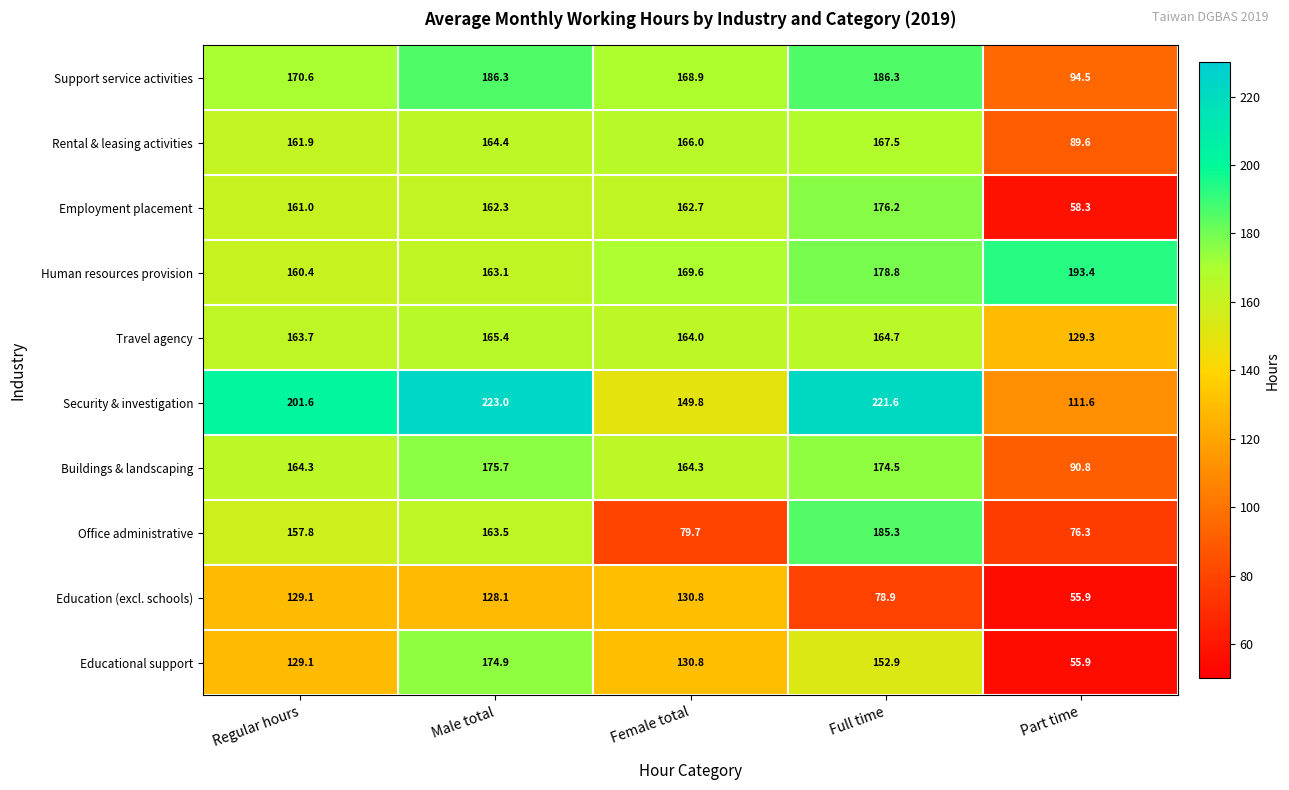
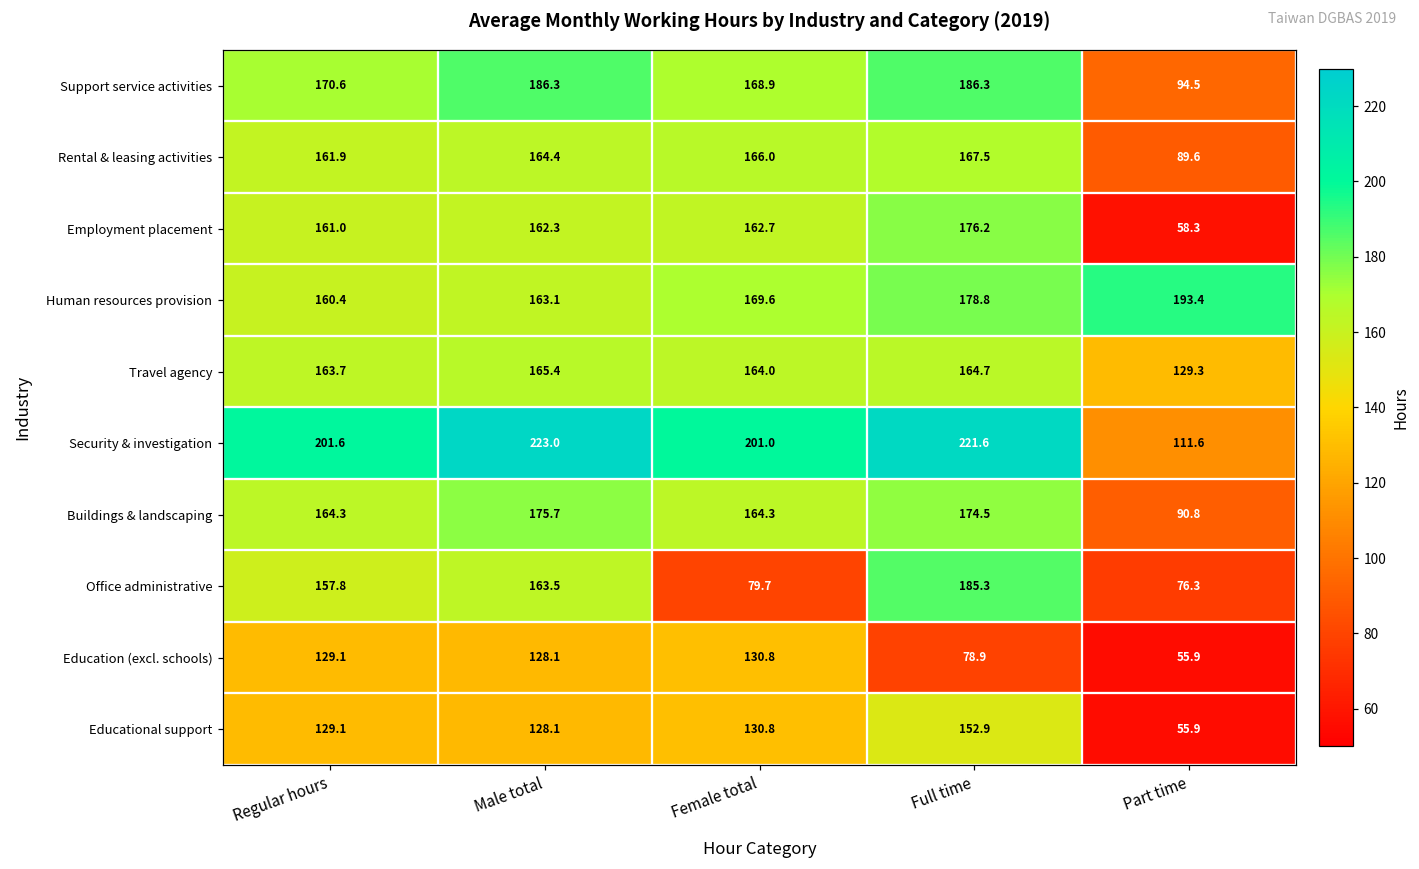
  {
    "Support service activities": {
      "Regular hours": 170.6,
      "Male total": 186.3,
      "Female total": 168.9,
      "Full time": 186.3,
      "Part time": 94.5
    },
    "Rental & leasing activities": {
      "Regular hours": 161.9,
      "Male total": 164.4,
      "Female total": 166.0,
      "Full time": 167.5,
      "Part time": 89.6
    },
    "Employment placement": {
      "Regular hours": 161.0,
      "Male total": 162.3,
      "Female total": 162.7,
      "Full time": 176.2,
      "Part time": 58.3
    },
    "Human resources provision": {
      "Regular hours": 160.4,
      "Male total": 163.1,
      "Female total": 169.6,
      "Full time": 178.8,
      "Part time": 193.4
    },
    "Travel agency": {
      "Regular hours": 163.7,
      "Male total": 165.4,
      "Female total": 164.0,
      "Full time": 164.7,
      "Part time": 129.3
    },
    "Security & investigation": {
      "Regular hours": 201.6,
      "Male total": 223.0,
-     "Female total": 149.8,
+     "Female total": 201.0,
      "Full time": 221.6,
      "Part time": 111.6
    },
    "Buildings & landscaping": {
      "Regular hours": 164.3,
      "Male total": 175.7,
      "Female total": 164.3,
      "Full time": 174.5,
      "Part time": 90.8
    },
    "Office administrative": {
      "Regular hours": 157.8,
      "Male total": 163.5,
      "Female total": 79.7,
      "Full time": 185.3,
      "Part time": 76.3
    },
    "Education (excl. schools)": {
      "Regular hours": 129.1,
      "Male total": 128.1,
      "Female total": 130.8,
      "Full time": 78.9,
      "Part time": 55.9
    },
    "Educational support": {
      "Regular hours": 129.1,
-     "Male total": 174.9,
+     "Male total": 128.1,
      "Female total": 130.8,
      "Full time": 152.9,
      "Part time": 55.9
    }
  }
